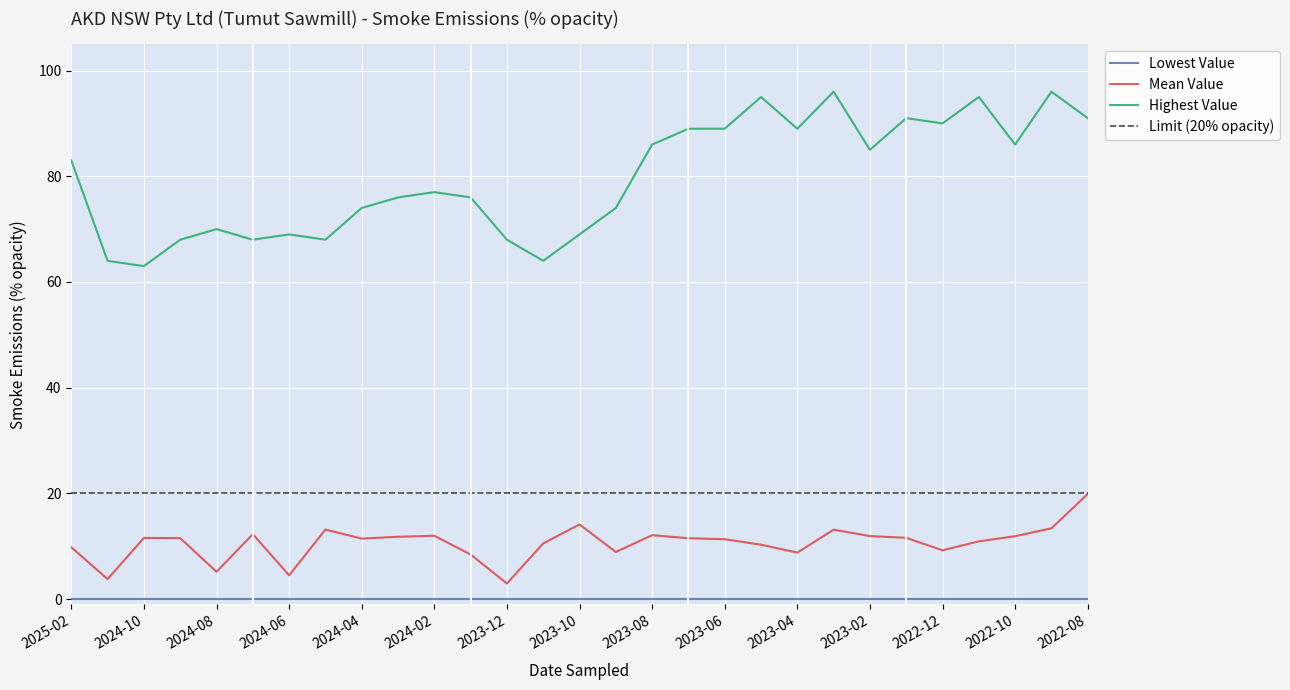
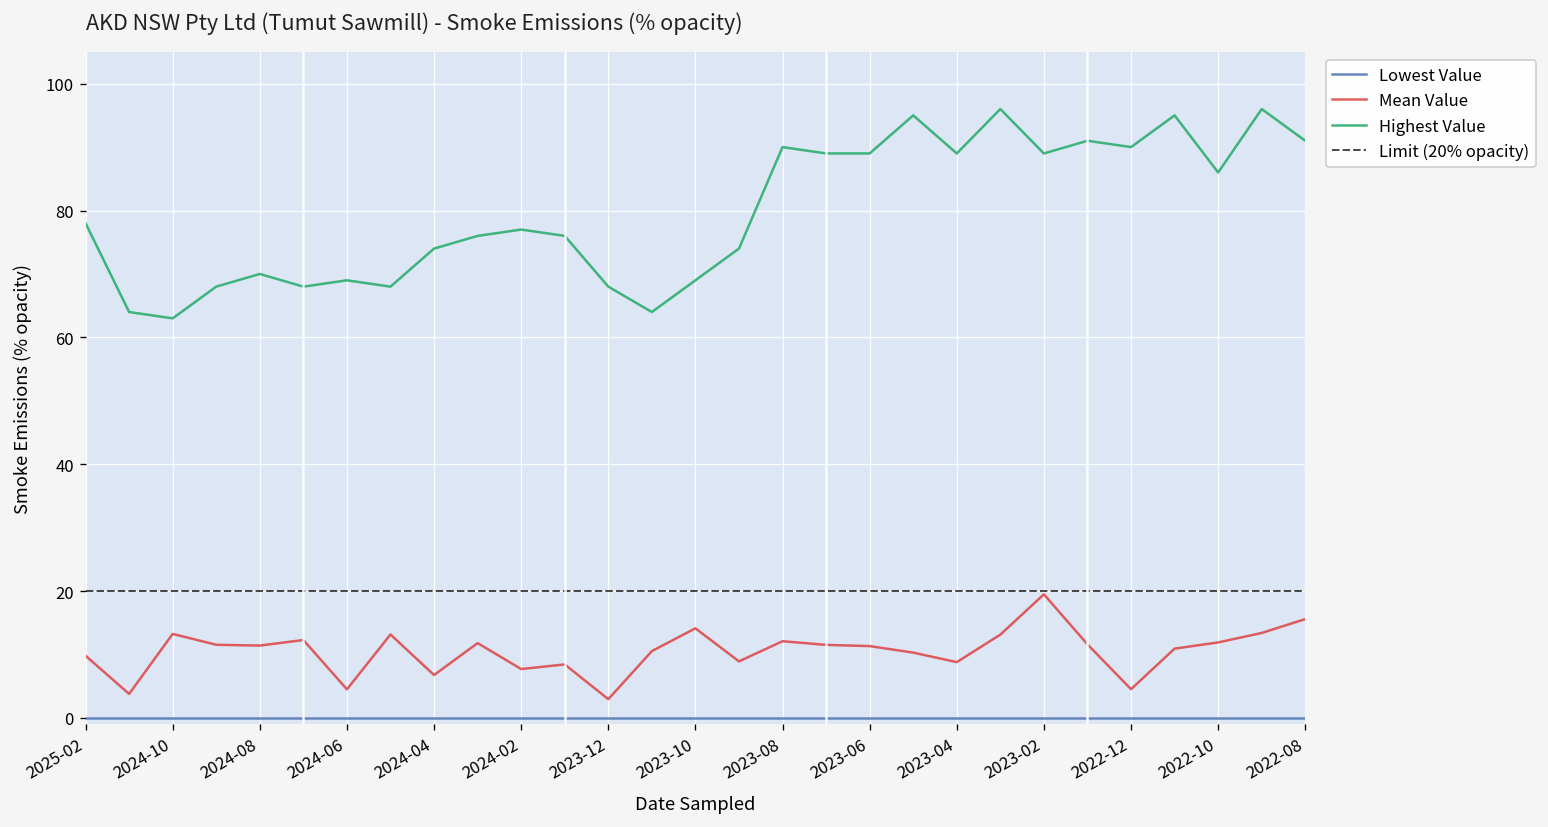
  {
    "Lowest Value": {
      "2025-02": 0,
      "2024-10": 0,
      "2024-08": 0,
      "2024-06": 0,
      "2024-04": 0,
      "2024-02": 0,
      "2023-12": 0,
      "2023-10": 0,
      "2023-08": 0,
      "2023-06": 0,
      "2023-04": 0,
      "2023-02": 0,
      "2022-12": 0,
      "2022-10": 0,
      "2022-08": 0
    },
    "Mean Value": {
      "2025-02": 10,
-     "2024-10": 12,
-     "2024-08": 5,
+     "2024-10": 13,
+     "2024-08": 11,
      "2024-06": 5,
-     "2024-04": 11,
-     "2024-02": 12,
+     "2024-04": 7,
+     "2024-02": 8,
      "2023-12": 3,
      "2023-10": 14,
      "2023-08": 12,
      "2023-06": 11,
      "2023-04": 9,
-     "2023-02": 12,
-     "2022-12": 9,
+     "2023-02": 19,
+     "2022-12": 5,
      "2022-10": 12,
-     "2022-08": 20
+     "2022-08": 16
    },
    "Highest Value": {
-     "2025-02": 83,
+     "2025-02": 78,
      "2024-10": 63,
      "2024-08": 70,
      "2024-06": 69,
      "2024-04": 74,
      "2024-02": 77,
      "2023-12": 68,
      "2023-10": 69,
-     "2023-08": 86,
+     "2023-08": 90,
      "2023-06": 89,
      "2023-04": 89,
-     "2023-02": 85,
+     "2023-02": 89,
      "2022-12": 90,
      "2022-10": 86,
      "2022-08": 91
    }
  }
